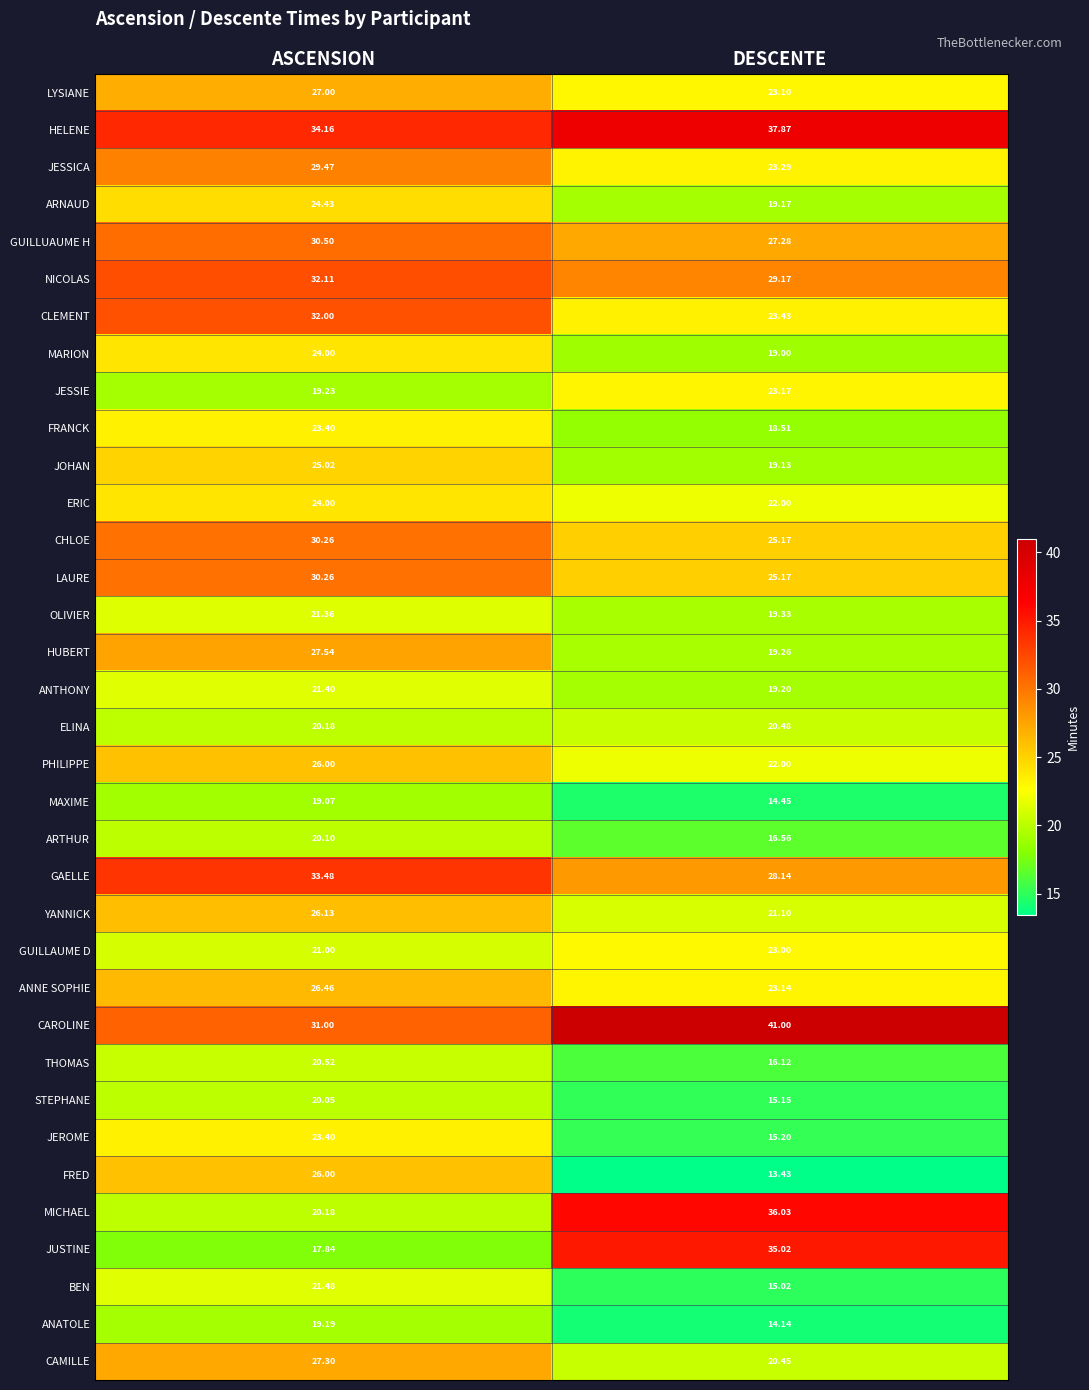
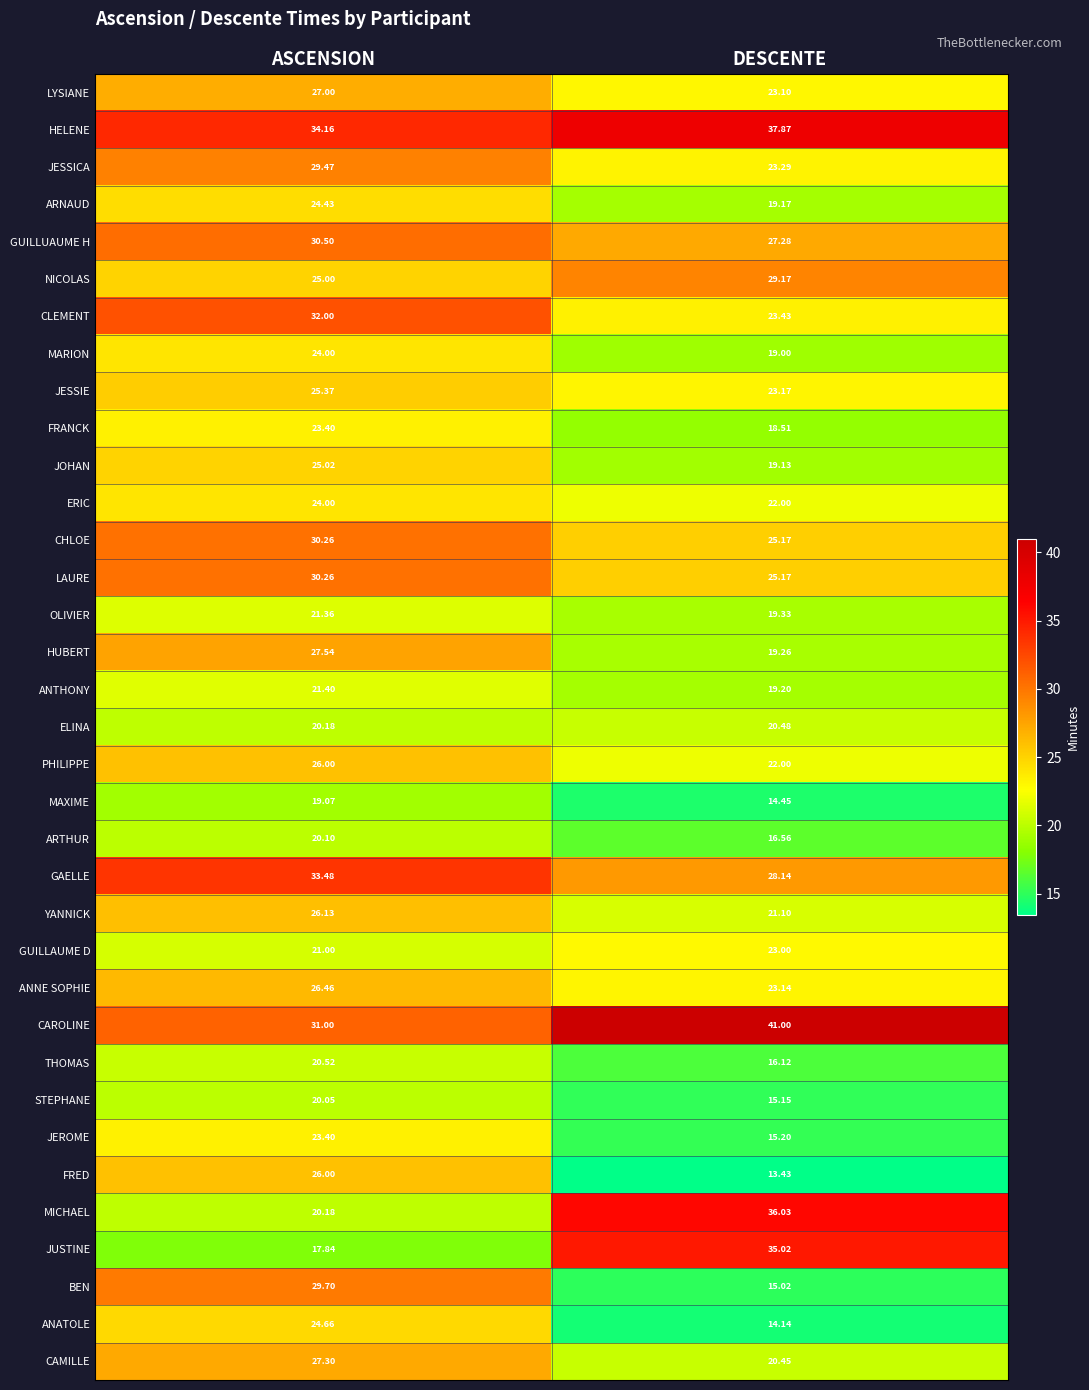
  {
    "LYSIANE": {
      "ASCENSION": 27.00,
      "DESCENTE": 23.10
    },
    "HELENE": {
      "ASCENSION": 34.16,
      "DESCENTE": 37.87
    },
    "JESSICA": {
      "ASCENSION": 29.47,
      "DESCENTE": 23.29
    },
    "ARNAUD": {
      "ASCENSION": 24.43,
      "DESCENTE": 19.17
    },
    "GUILLUAUME H": {
      "ASCENSION": 30.50,
      "DESCENTE": 27.28
    },
    "NICOLAS": {
-     "ASCENSION": 32.11,
+     "ASCENSION": 25.00,
      "DESCENTE": 29.17
    },
    "CLEMENT": {
      "ASCENSION": 32.00,
      "DESCENTE": 23.43
    },
    "MARION": {
      "ASCENSION": 24.00,
      "DESCENTE": 19.00
    },
    "JESSIE": {
-     "ASCENSION": 19.23,
+     "ASCENSION": 25.37,
      "DESCENTE": 23.17
    },
    "FRANCK": {
      "ASCENSION": 23.40,
      "DESCENTE": 18.51
    },
    "JOHAN": {
      "ASCENSION": 25.02,
      "DESCENTE": 19.13
    },
    "ERIC": {
      "ASCENSION": 24.00,
      "DESCENTE": 22.00
    },
    "CHLOE": {
      "ASCENSION": 30.26,
      "DESCENTE": 25.17
    },
    "LAURE": {
      "ASCENSION": 30.26,
      "DESCENTE": 25.17
    },
    "OLIVIER": {
      "ASCENSION": 21.36,
      "DESCENTE": 19.33
    },
    "HUBERT": {
      "ASCENSION": 27.54,
      "DESCENTE": 19.26
    },
    "ANTHONY": {
      "ASCENSION": 21.40,
      "DESCENTE": 19.20
    },
    "ELINA": {
      "ASCENSION": 20.18,
      "DESCENTE": 20.48
    },
    "PHILIPPE": {
      "ASCENSION": 26.00,
      "DESCENTE": 22.00
    },
    "MAXIME": {
      "ASCENSION": 19.07,
      "DESCENTE": 14.45
    },
    "ARTHUR": {
      "ASCENSION": 20.10,
      "DESCENTE": 16.56
    },
    "GAELLE": {
      "ASCENSION": 33.48,
      "DESCENTE": 28.14
    },
    "YANNICK": {
      "ASCENSION": 26.13,
      "DESCENTE": 21.10
    },
    "GUILLAUME D": {
      "ASCENSION": 21.00,
      "DESCENTE": 23.00
    },
    "ANNE SOPHIE": {
      "ASCENSION": 26.46,
      "DESCENTE": 23.14
    },
    "CAROLINE": {
      "ASCENSION": 31.00,
      "DESCENTE": 41.00
    },
    "THOMAS": {
      "ASCENSION": 20.52,
      "DESCENTE": 16.12
    },
    "STEPHANE": {
      "ASCENSION": 20.05,
      "DESCENTE": 15.15
    },
    "JEROME": {
      "ASCENSION": 23.40,
      "DESCENTE": 15.20
    },
    "FRED": {
      "ASCENSION": 26.00,
      "DESCENTE": 13.43
    },
    "MICHAEL": {
      "ASCENSION": 20.18,
      "DESCENTE": 36.03
    },
    "JUSTINE": {
      "ASCENSION": 17.84,
      "DESCENTE": 35.02
    },
    "BEN": {
-     "ASCENSION": 21.48,
+     "ASCENSION": 29.70,
      "DESCENTE": 15.02
    },
    "ANATOLE": {
-     "ASCENSION": 19.19,
+     "ASCENSION": 24.66,
      "DESCENTE": 14.14
    },
    "CAMILLE": {
      "ASCENSION": 27.30,
      "DESCENTE": 20.45
    }
  }
